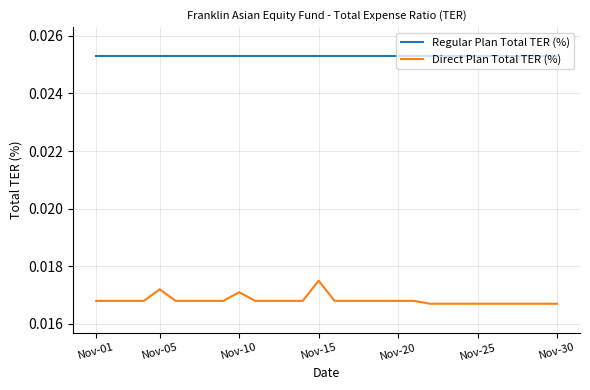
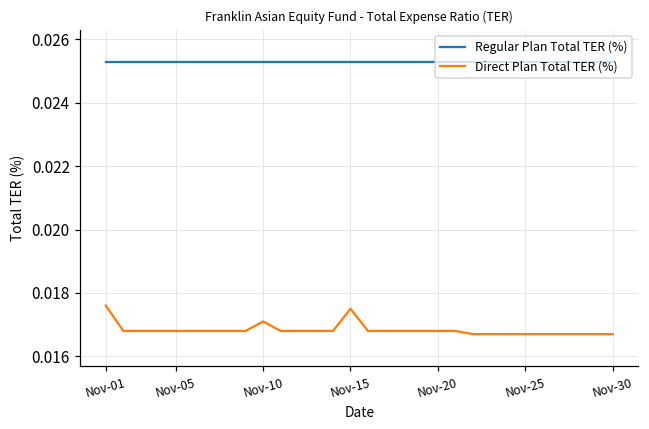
  {
    "Regular Plan Total TER (%)": {
      "Nov-01": 0.0253,
      "Nov-05": 0.0253,
      "Nov-10": 0.0253,
      "Nov-15": 0.0253
    },
    "Direct Plan Total TER (%)": {
-     "Nov-01": 0.0168,
-     "Nov-05": 0.0172,
+     "Nov-01": 0.0176,
+     "Nov-05": 0.0168,
      "Nov-10": 0.0171,
      "Nov-15": 0.0175,
      "Nov-20": 0.0168,
      "Nov-25": 0.0167,
      "Nov-30": 0.0167
    }
  }
